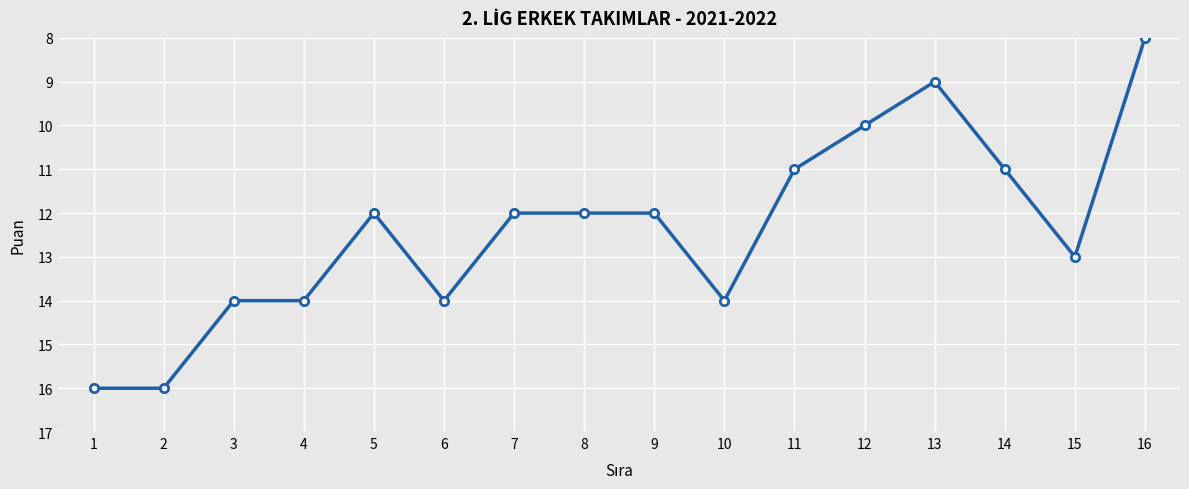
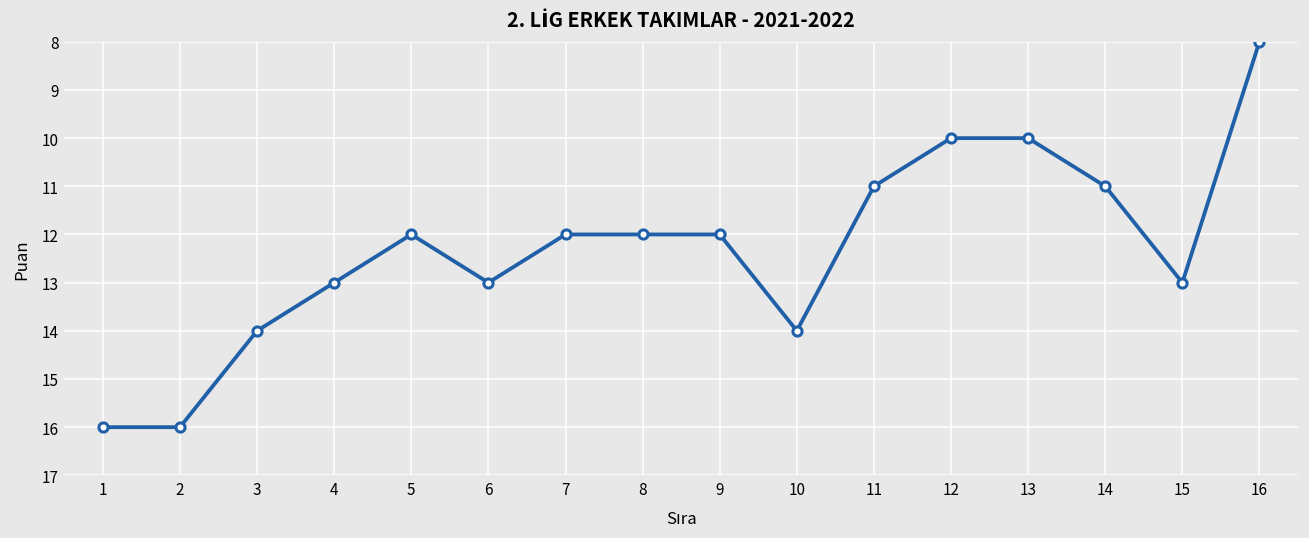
  {
    "1": 16,
    "2": 16,
    "3": 14,
-   "4": 14,
+   "4": 13,
    "5": 12,
-   "6": 14,
+   "6": 13,
    "7": 12,
    "8": 12,
    "9": 12,
    "10": 14,
    "11": 11,
    "12": 10,
-   "13": 9,
+   "13": 10,
    "14": 11,
    "15": 13,
    "16": 8
  }
